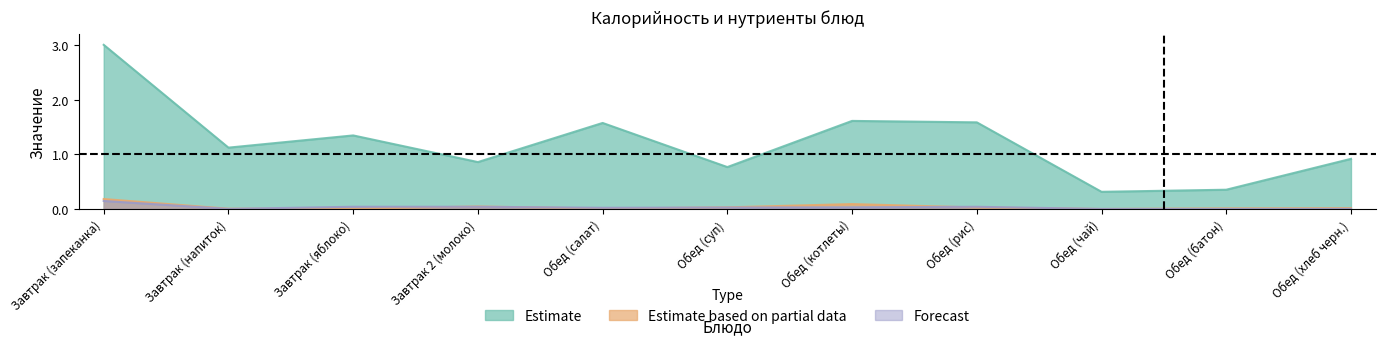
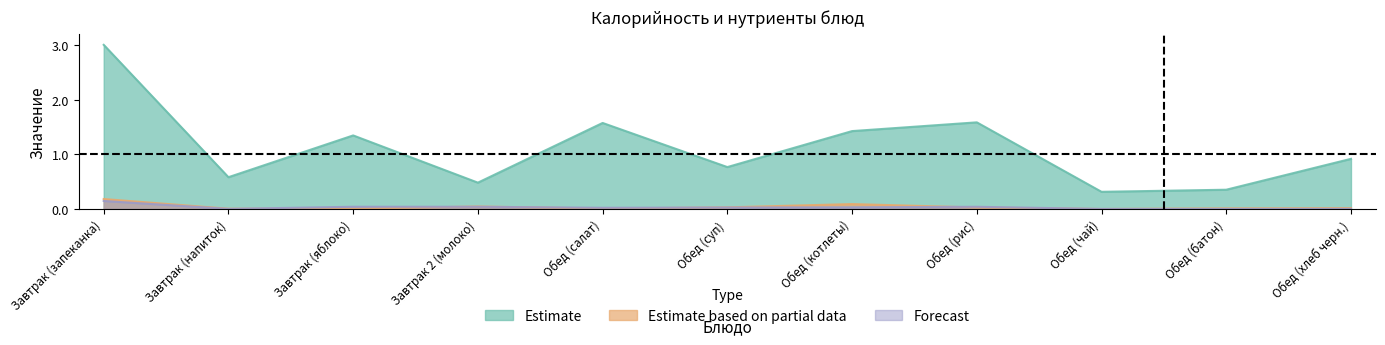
  {
    "Estimate": {
      "Завтрак (запеканка)": 3.0,
-     "Завтрак (напиток)": 1.1,
+     "Завтрак (напиток)": 0.6,
      "Завтрак (яблоко)": 1.3,
-     "Завтрак 2 (молоко)": 0.9,
+     "Завтрак 2 (молоко)": 0.5,
      "Обед (салат)": 1.6,
      "Обед (суп)": 0.8,
-     "Обед (котлеты)": 1.6,
+     "Обед (котлеты)": 1.4,
      "Обед (рис)": 1.6,
      "Обед (чай)": 0.3,
      "Обед (батон)": 0.4,
      "Обед (хлеб черн.)": 0.9
    },
    "Estimate based on partial data": {
      "Обед (котлеты)": 0.1
    },
    "Forecast": {
      "Обед (котлеты)": 0.0
    }
  }
